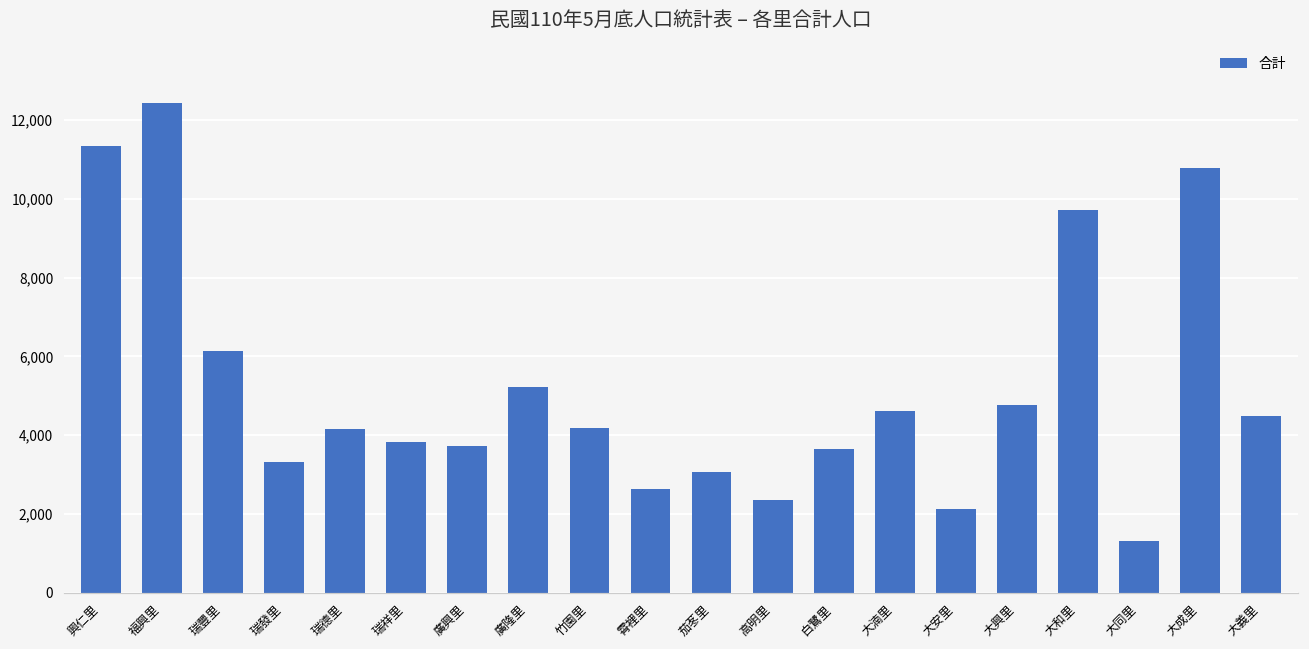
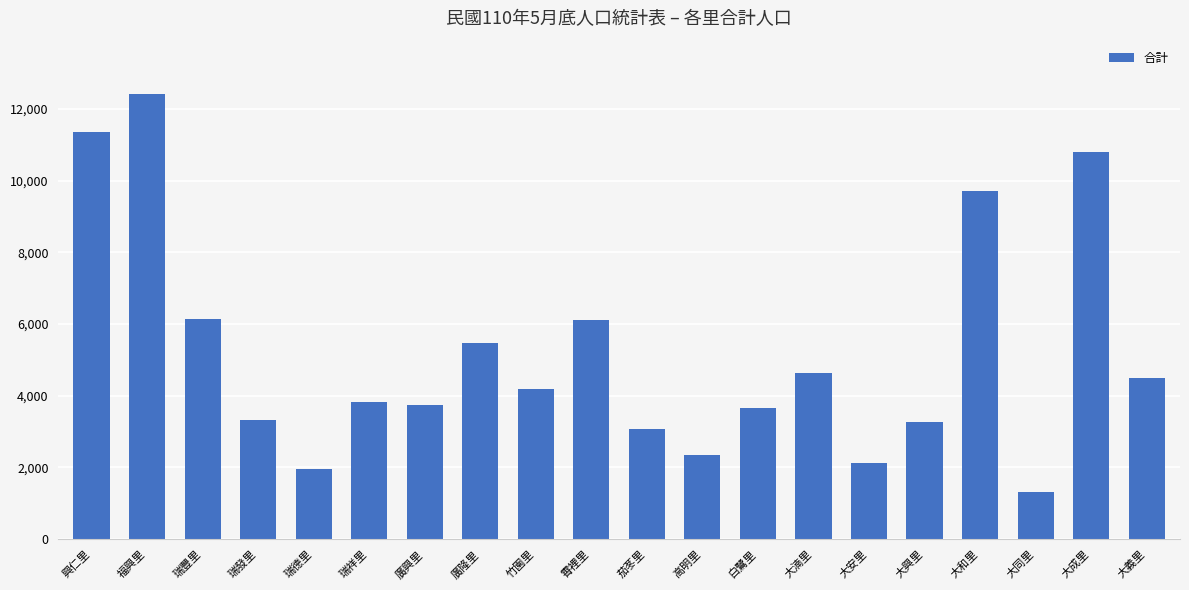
  {
    "興仁里": "11,300",
    "福興里": "12,400",
    "瑞豐里": "6,100",
    "瑞發里": "3,300",
-   "瑞德里": "4,200",
+   "瑞德里": "2,000",
    "瑞祥里": "3,800",
    "廣興里": "3,700",
-   "廣隆里": "5,200",
+   "廣隆里": "5,500",
    "竹園里": "4,200",
-   "霄裡里": "2,600",
+   "霄裡里": "6,100",
    "茄苳里": "3,100",
    "高明里": "2,300",
    "白鷺里": "3,700",
    "大湳里": "4,600",
    "大安里": "2,100",
-   "大興里": "4,800",
+   "大興里": "3,300",
    "大和里": "9,700",
    "大同里": "1,300",
    "大成里": "10,800",
    "大義里": "4,500"
  }
